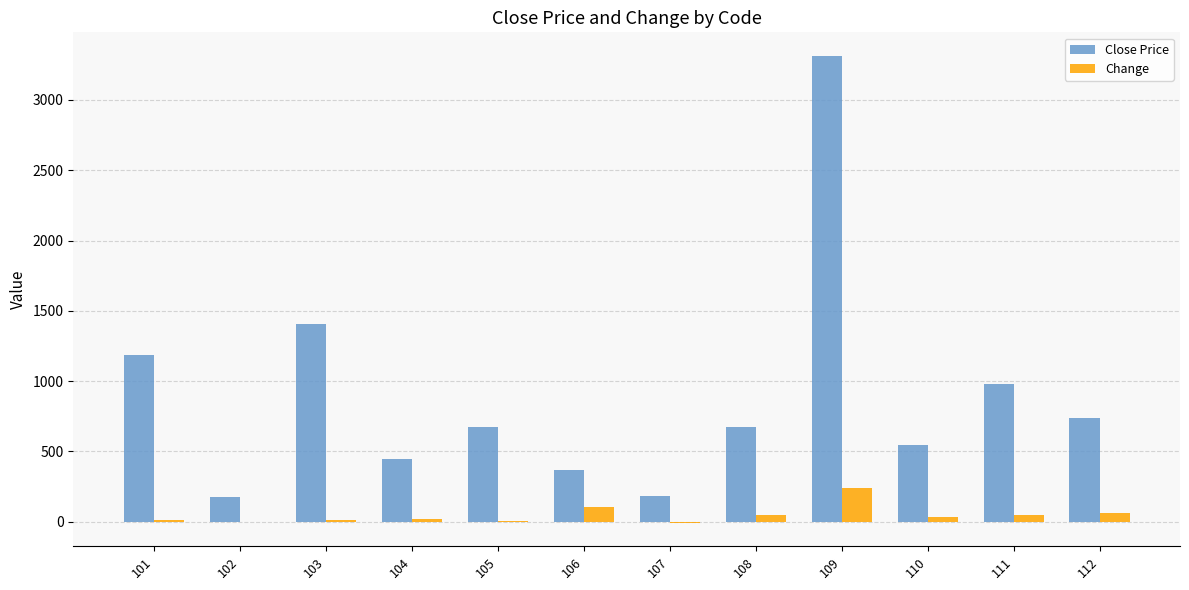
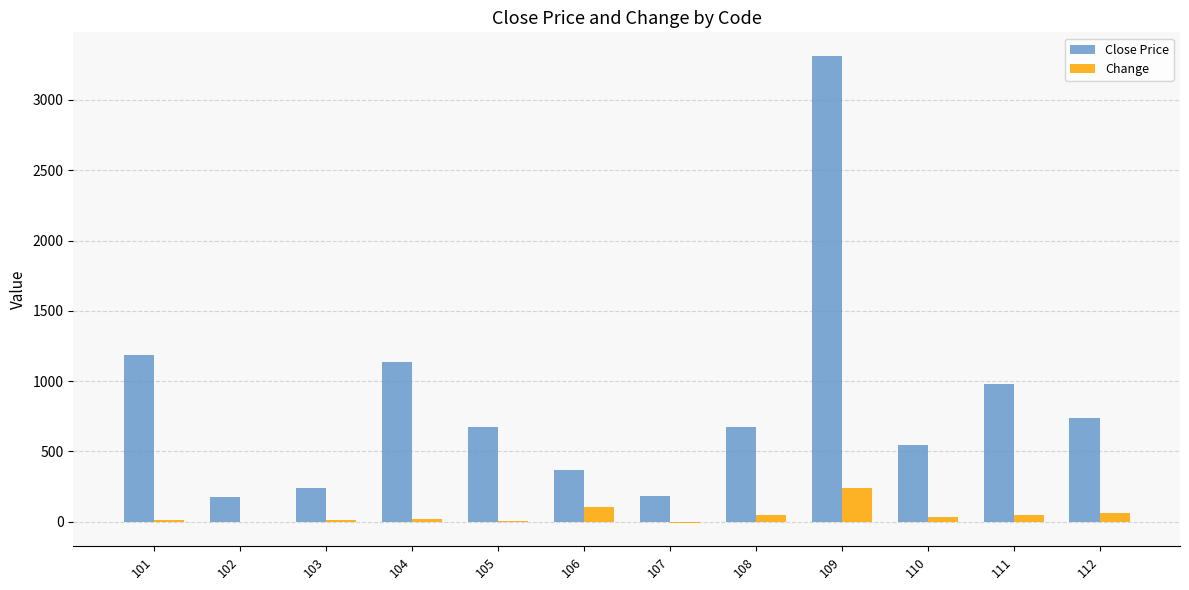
  {
    "Close Price": {
      "101": 1180,
      "102": 180,
-     "103": 1410,
-     "104": 440,
+     "103": 240,
+     "104": 1140,
      "105": 680,
      "106": 370,
      "107": 190,
      "108": 680,
      "109": 3320,
      "110": 550,
      "111": 980,
      "112": 740
    },
    "Change": {
      "104": 20,
      "106": 100,
      "108": 50,
      "109": 240,
      "110": 30,
      "111": 50,
      "112": 60
    }
  }
